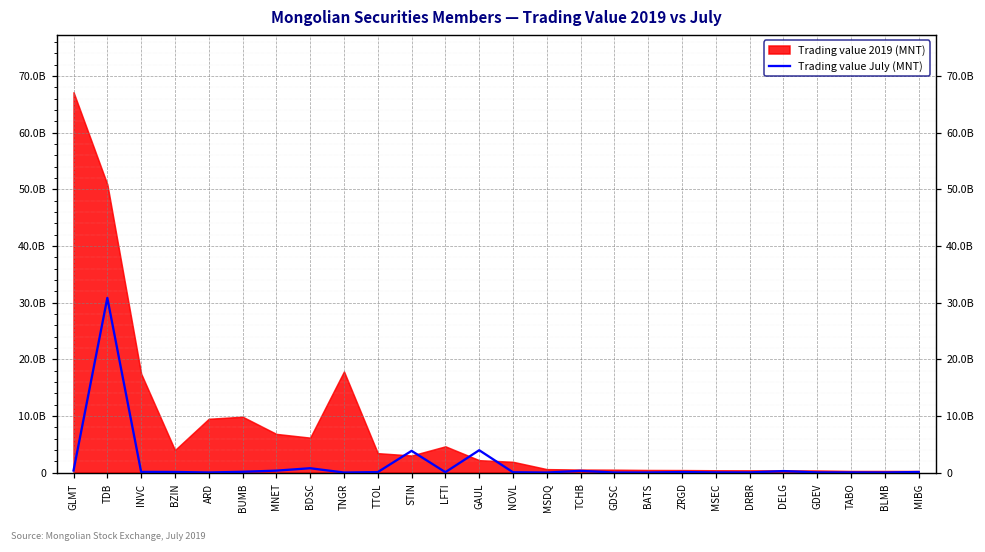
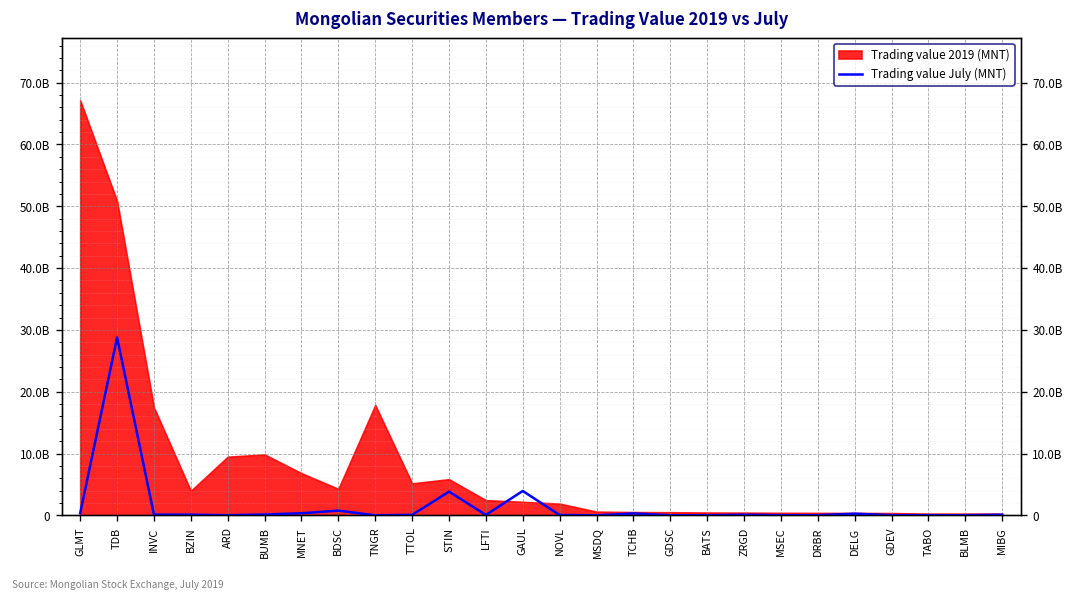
  {
    "Trading value July (MNT)": {
      "GLMT": 0,
-     "TDB": 31000000000,
+     "TDB": 29000000000,
      "INVC": 0,
      "BZIN": 0,
      "ARD": 0,
      "BUMB": 0,
      "MNET": 0,
      "BDSC": 1000000000,
      "TNGR": 0,
      "TTOL": 0,
      "STIN": 4000000000,
      "LFTI": 0,
      "GAUL": 4000000000,
      "NOVL": 0,
      "MSDQ": 0
    },
    "Trading value 2019 (MNT)": {
      "GLMT": 67000000000,
      "TDB": 51000000000,
      "INVC": 17000000000,
      "BZIN": 4000000000,
      "ARD": 9000000000,
      "BUMB": 10000000000,
      "MNET": 7000000000,
-     "BDSC": 6000000000,
+     "BDSC": 4000000000,
      "TNGR": 18000000000,
-     "TTOL": 3000000000,
-     "STIN": 3000000000,
-     "LFTI": 5000000000,
+     "TTOL": 5000000000,
+     "STIN": 6000000000,
+     "LFTI": 2000000000,
      "GAUL": 2000000000,
      "NOVL": 2000000000,
      "MSDQ": 1000000000
    }
  }
